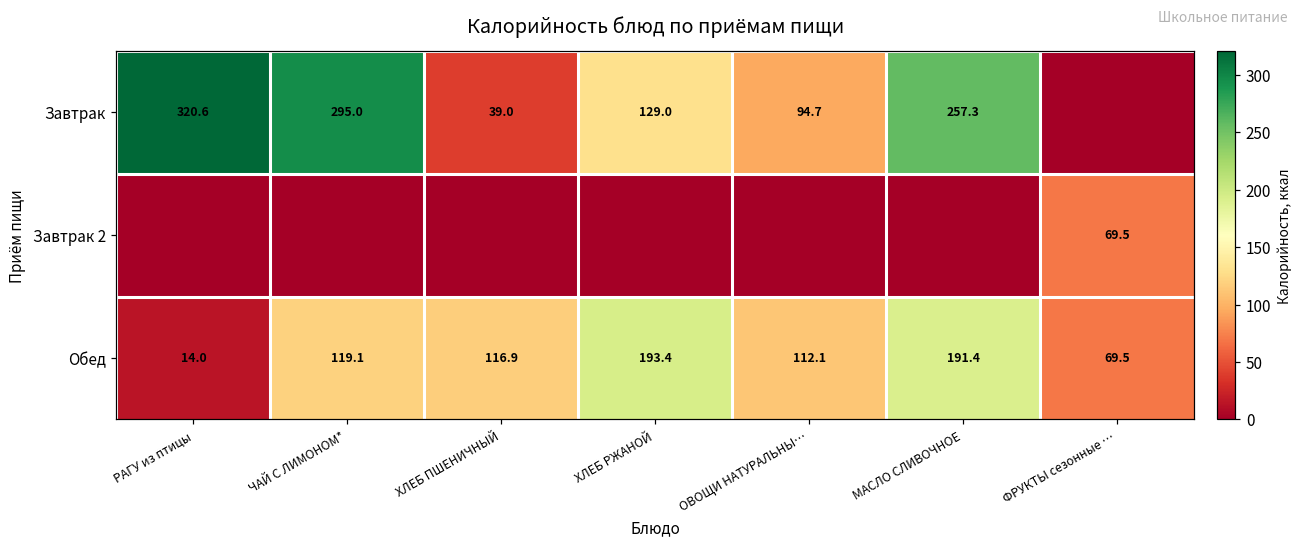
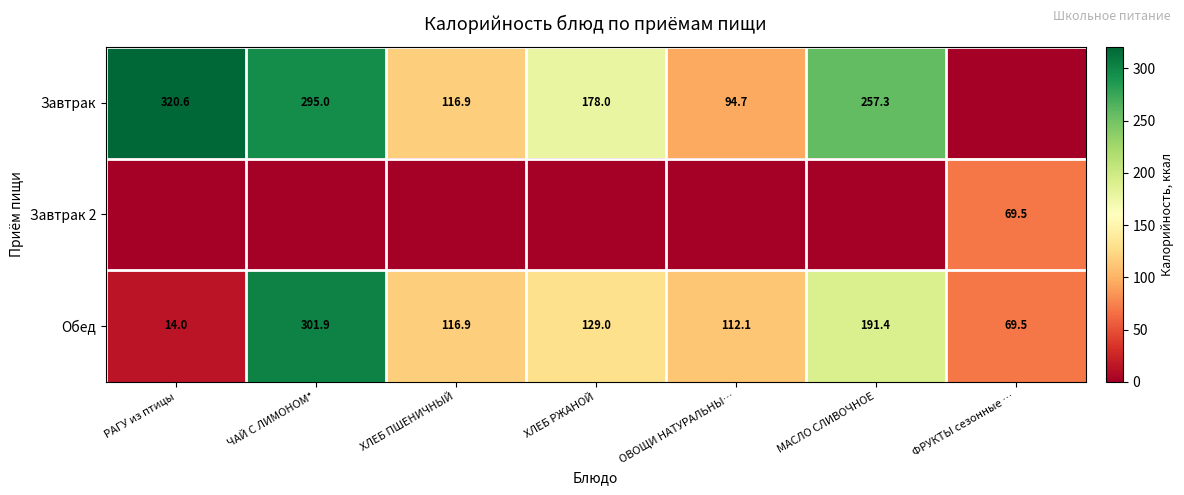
  {
    "Завтрак": {
      "РАГУ из птицы": 320.6,
      "ЧАЙ С ЛИМОНОМ*": 295.0,
-     "ХЛЕБ ПШЕНИЧНЫЙ": 39.0,
-     "ХЛЕБ РЖАНОЙ": 129.0,
+     "ХЛЕБ ПШЕНИЧНЫЙ": 116.9,
+     "ХЛЕБ РЖАНОЙ": 178.0,
      "ОВОЩИ НАТУРАЛЬНЫ…": 94.7,
      "МАСЛО СЛИВОЧНОЕ": 257.3
    },
    "Завтрак 2": {
      "ФРУКТЫ сезонные …": 69.5
    },
    "Обед": {
      "РАГУ из птицы": 14.0,
-     "ЧАЙ С ЛИМОНОМ*": 119.1,
+     "ЧАЙ С ЛИМОНОМ*": 301.9,
      "ХЛЕБ ПШЕНИЧНЫЙ": 116.9,
-     "ХЛЕБ РЖАНОЙ": 193.4,
+     "ХЛЕБ РЖАНОЙ": 129.0,
      "ОВОЩИ НАТУРАЛЬНЫ…": 112.1,
      "МАСЛО СЛИВОЧНОЕ": 191.4,
      "ФРУКТЫ сезонные …": 69.5
    }
  }
